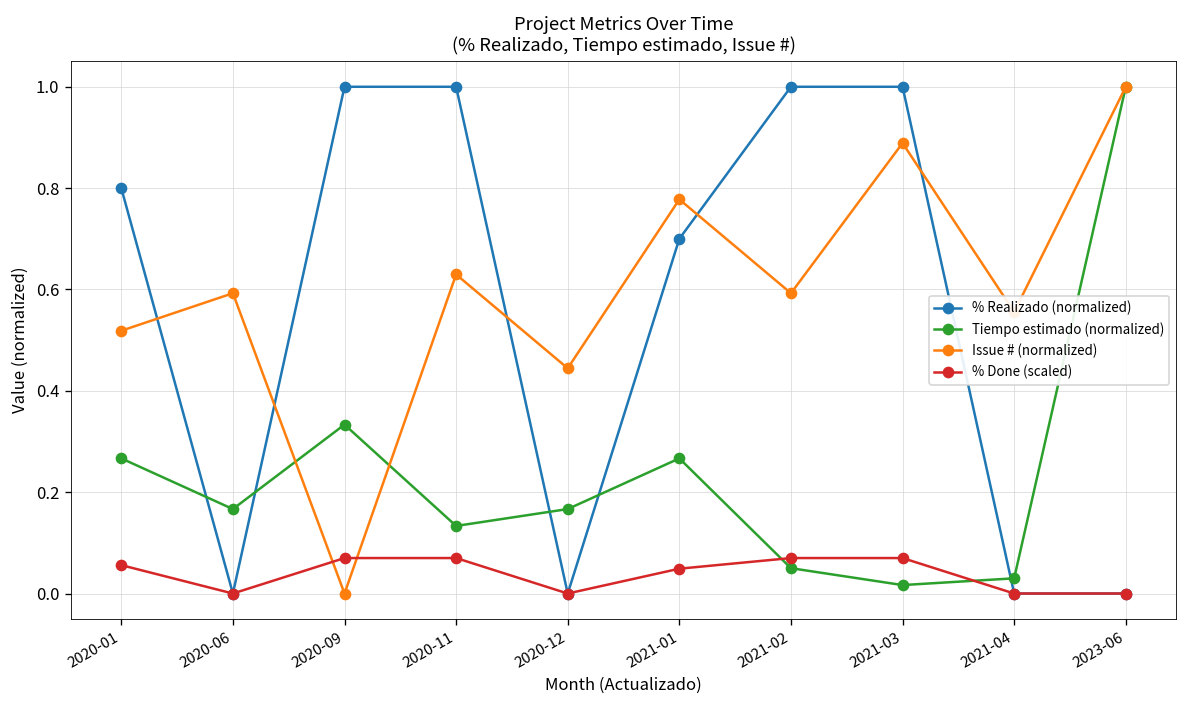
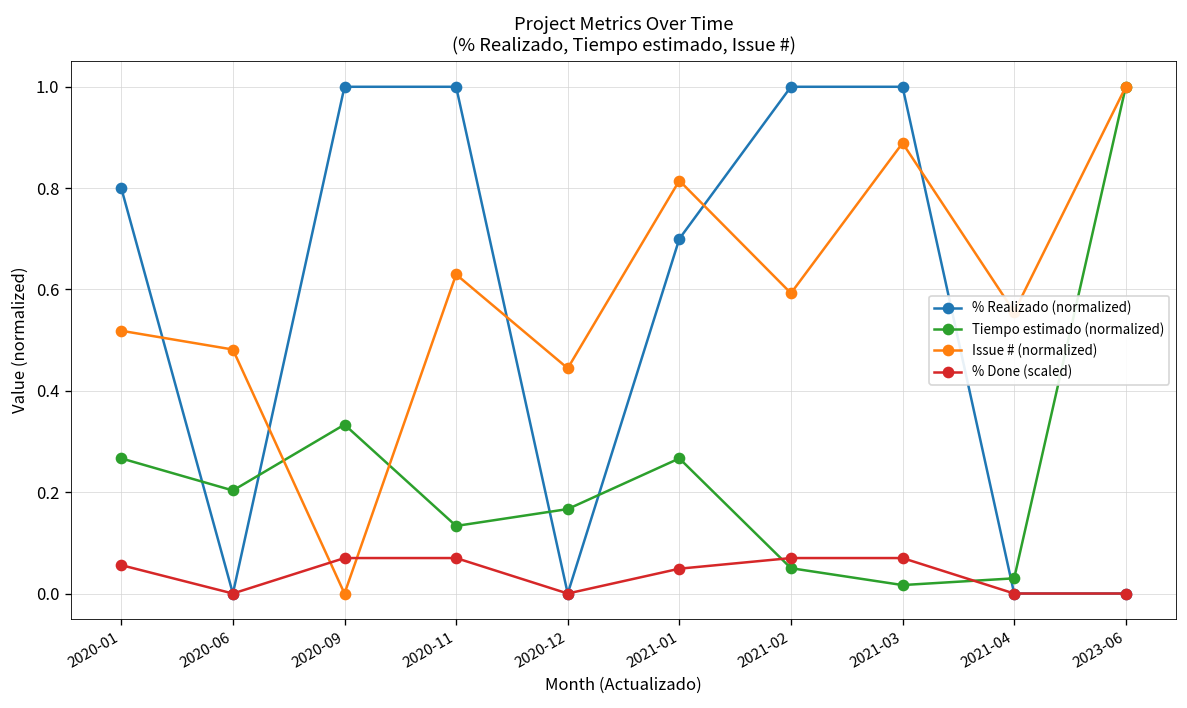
  {
    "% Realizado (normalized)": {
      "2020-01": 0.80,
      "2020-09": 1.00,
      "2020-11": 1.00,
      "2021-01": 0.70,
      "2021-02": 1.00,
      "2021-03": 1.00
    },
    "Tiempo estimado (normalized)": {
      "2020-01": 0.27,
-     "2020-06": 0.17,
+     "2020-06": 0.20,
      "2020-09": 0.33,
      "2020-11": 0.13,
      "2020-12": 0.17,
      "2021-01": 0.27,
      "2021-02": 0.05,
      "2021-03": 0.02,
      "2021-04": 0.03
    },
    "Issue # (normalized)": {
      "2020-01": 0.52,
-     "2020-06": 0.59,
+     "2020-06": 0.48,
      "2020-09": 0.00,
      "2020-11": 0.63,
      "2020-12": 0.44,
-     "2021-01": 0.78,
+     "2021-01": 0.81,
      "2021-02": 0.59,
      "2021-03": 0.89
    },
    "% Done (scaled)": {
      "2020-01": 0.06,
      "2020-09": 0.07,
      "2020-11": 0.07,
      "2021-01": 0.05,
      "2021-02": 0.07,
      "2021-03": 0.07
    }
  }
